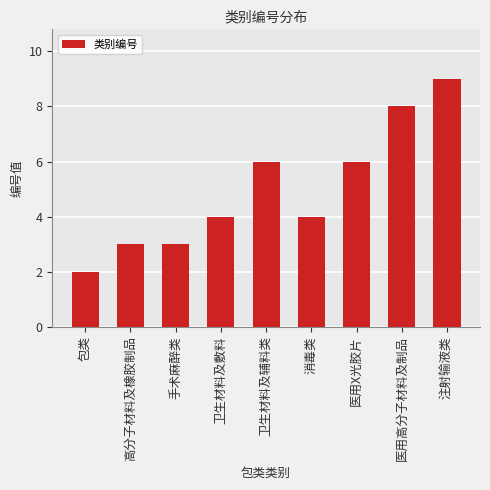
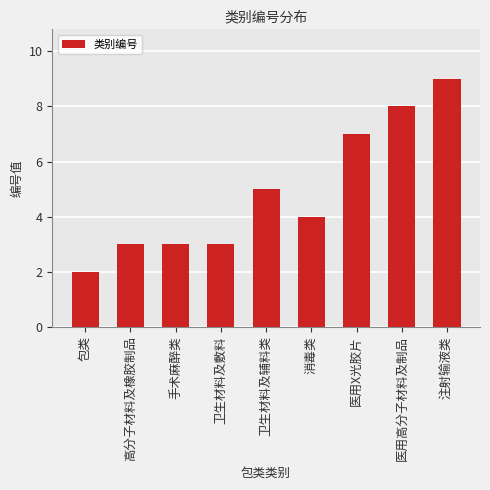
  {
    "包类": 2,
    "高分子材料及橡胶制品": 3,
    "手术麻醉类": 3,
-   "卫生材料及敷料": 4,
-   "卫生材料及辅料类": 6,
+   "卫生材料及敷料": 3,
+   "卫生材料及辅料类": 5,
    "消毒类": 4,
-   "医用X光胶片": 6,
+   "医用X光胶片": 7,
    "医用高分子材料及制品": 8,
    "注射输液类": 9
  }
